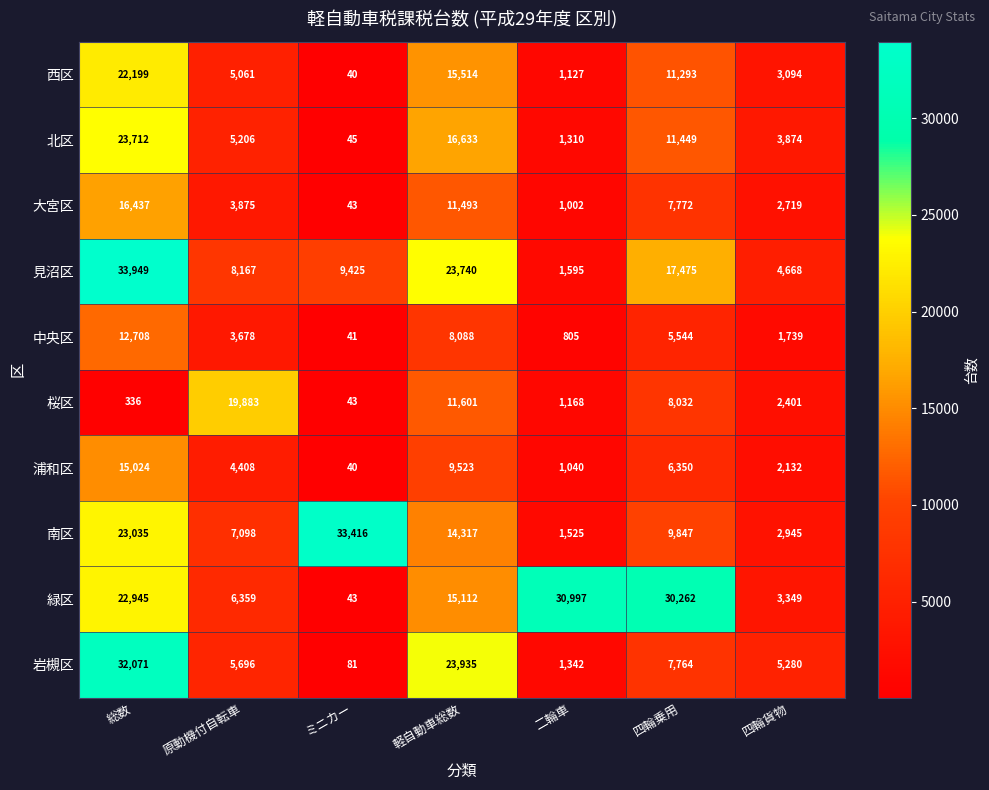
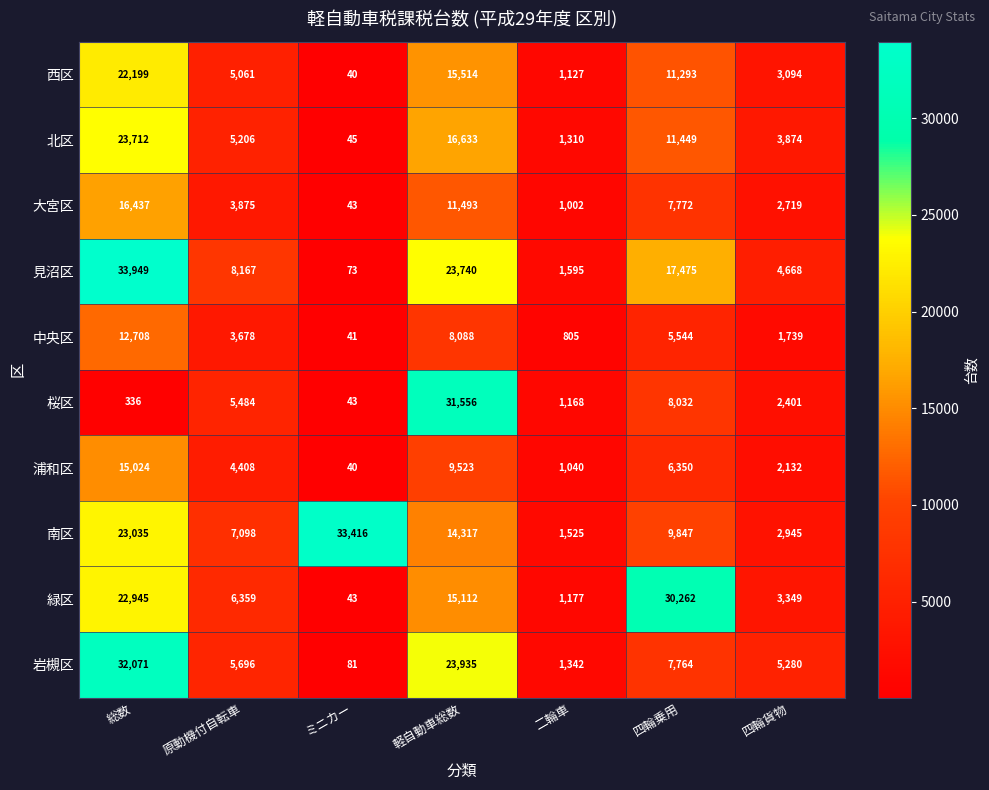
  {
    "西区": {
      "総数": "22,199",
      "原動機付自転車": "5,061",
      "ミニカー": "40",
      "軽自動車総数": "15,514",
      "二輪車": "1,127",
      "四輪乗用": "11,293",
      "四輪貨物": "3,094"
    },
    "北区": {
      "総数": "23,712",
      "原動機付自転車": "5,206",
      "ミニカー": "45",
      "軽自動車総数": "16,633",
      "二輪車": "1,310",
      "四輪乗用": "11,449",
      "四輪貨物": "3,874"
    },
    "大宮区": {
      "総数": "16,437",
      "原動機付自転車": "3,875",
      "ミニカー": "43",
      "軽自動車総数": "11,493",
      "二輪車": "1,002",
      "四輪乗用": "7,772",
      "四輪貨物": "2,719"
    },
    "見沼区": {
      "総数": "33,949",
      "原動機付自転車": "8,167",
-     "ミニカー": "9,425",
+     "ミニカー": "73",
      "軽自動車総数": "23,740",
      "二輪車": "1,595",
      "四輪乗用": "17,475",
      "四輪貨物": "4,668"
    },
    "中央区": {
      "総数": "12,708",
      "原動機付自転車": "3,678",
      "ミニカー": "41",
      "軽自動車総数": "8,088",
      "二輪車": "805",
      "四輪乗用": "5,544",
      "四輪貨物": "1,739"
    },
    "桜区": {
      "総数": "336",
-     "原動機付自転車": "19,883",
+     "原動機付自転車": "5,484",
      "ミニカー": "43",
-     "軽自動車総数": "11,601",
+     "軽自動車総数": "31,556",
      "二輪車": "1,168",
      "四輪乗用": "8,032",
      "四輪貨物": "2,401"
    },
    "浦和区": {
      "総数": "15,024",
      "原動機付自転車": "4,408",
      "ミニカー": "40",
      "軽自動車総数": "9,523",
      "二輪車": "1,040",
      "四輪乗用": "6,350",
      "四輪貨物": "2,132"
    },
    "南区": {
      "総数": "23,035",
      "原動機付自転車": "7,098",
      "ミニカー": "33,416",
      "軽自動車総数": "14,317",
      "二輪車": "1,525",
      "四輪乗用": "9,847",
      "四輪貨物": "2,945"
    },
    "緑区": {
      "総数": "22,945",
      "原動機付自転車": "6,359",
      "ミニカー": "43",
      "軽自動車総数": "15,112",
-     "二輪車": "30,997",
+     "二輪車": "1,177",
      "四輪乗用": "30,262",
      "四輪貨物": "3,349"
    },
    "岩槻区": {
      "総数": "32,071",
      "原動機付自転車": "5,696",
      "ミニカー": "81",
      "軽自動車総数": "23,935",
      "二輪車": "1,342",
      "四輪乗用": "7,764",
      "四輪貨物": "5,280"
    }
  }
